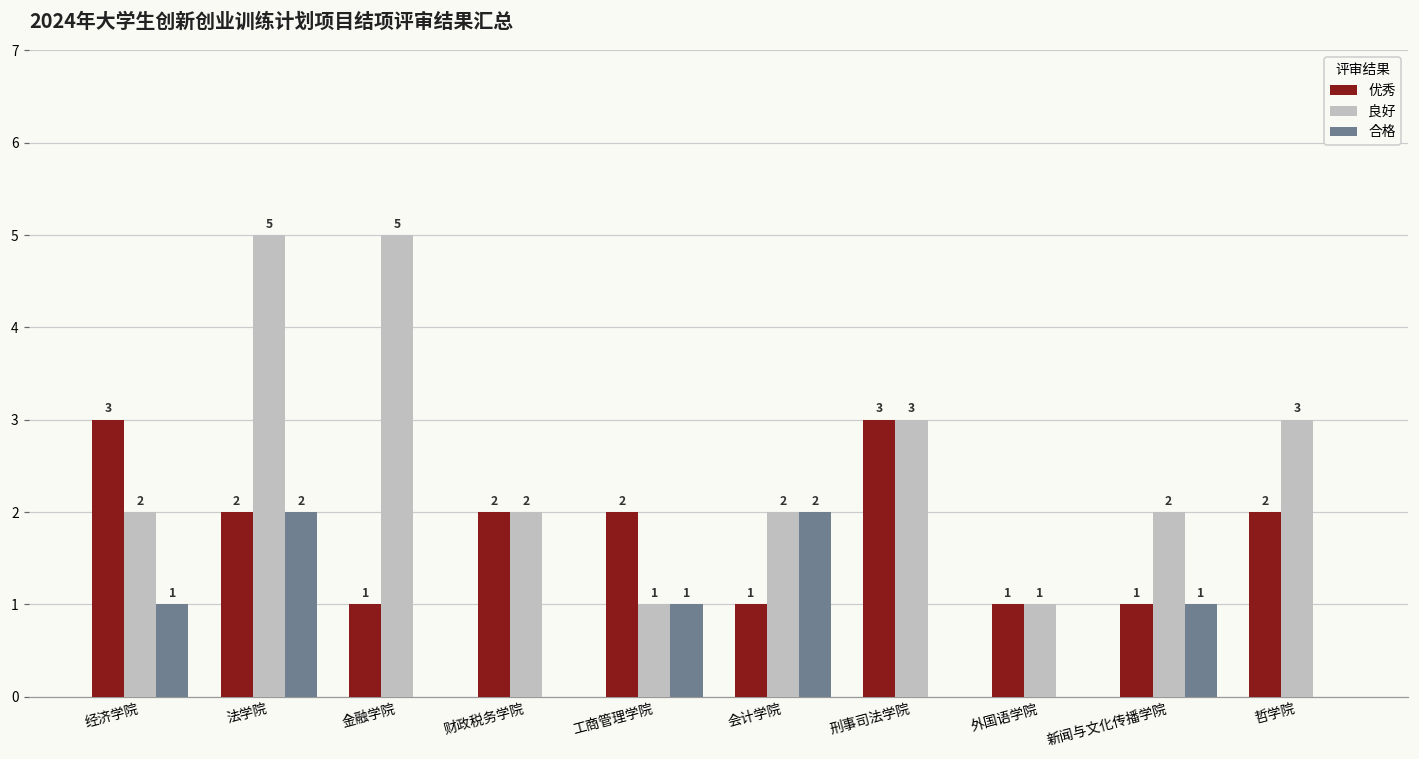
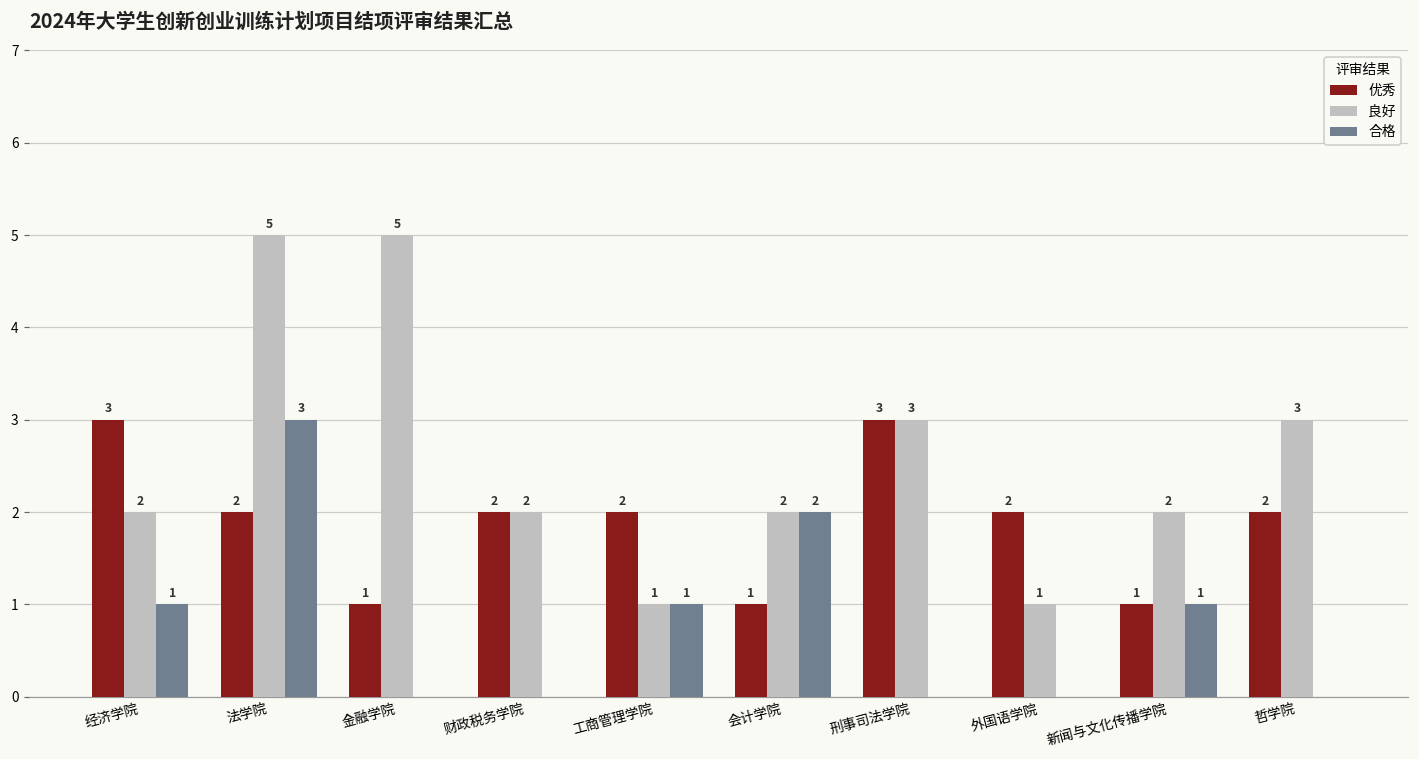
  {
    "优秀": {
      "经济学院": 3,
      "法学院": 2,
      "金融学院": 1,
      "财政税务学院": 2,
      "工商管理学院": 2,
      "会计学院": 1,
      "刑事司法学院": 3,
-     "外国语学院": 1,
+     "外国语学院": 2,
      "新闻与文化传播学院": 1,
      "哲学院": 2
    },
    "良好": {
      "经济学院": 2,
      "法学院": 5,
      "金融学院": 5,
      "财政税务学院": 2,
      "工商管理学院": 1,
      "会计学院": 2,
      "刑事司法学院": 3,
      "外国语学院": 1,
      "新闻与文化传播学院": 2,
      "哲学院": 3
    },
    "合格": {
      "经济学院": 1,
-     "法学院": 2,
+     "法学院": 3,
      "工商管理学院": 1,
      "会计学院": 2,
      "新闻与文化传播学院": 1
    }
  }
